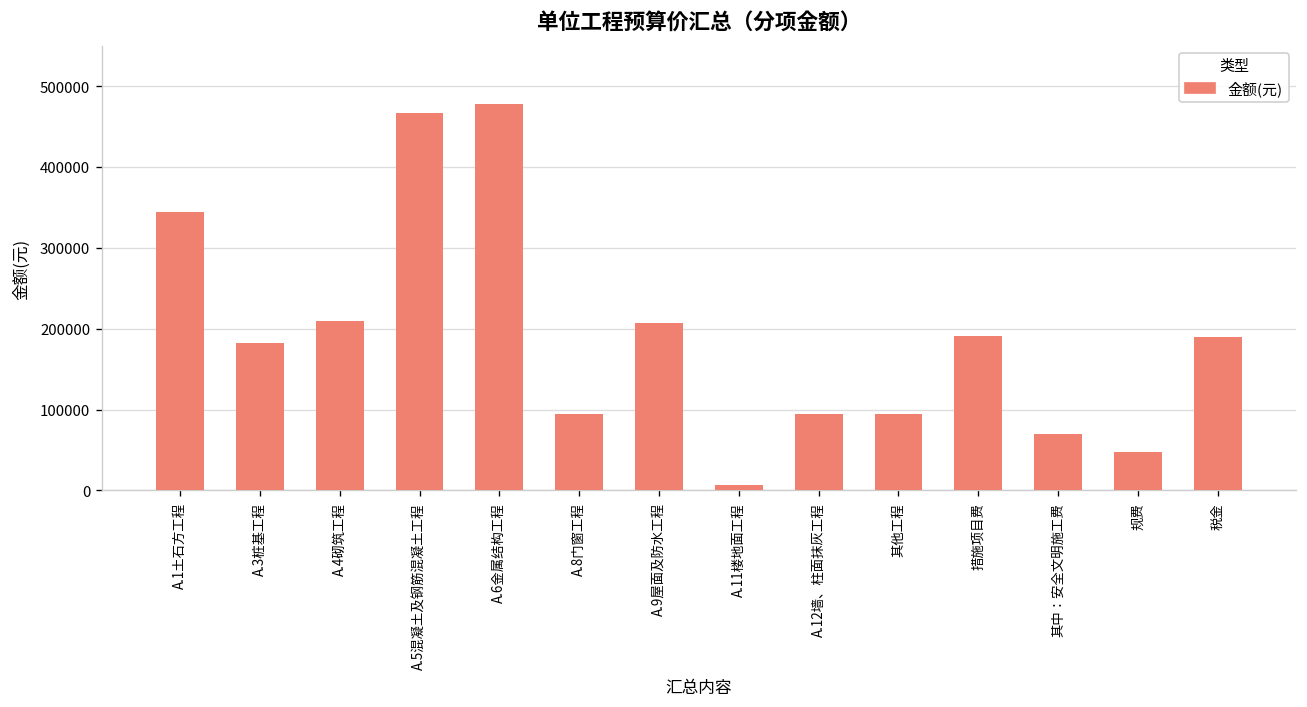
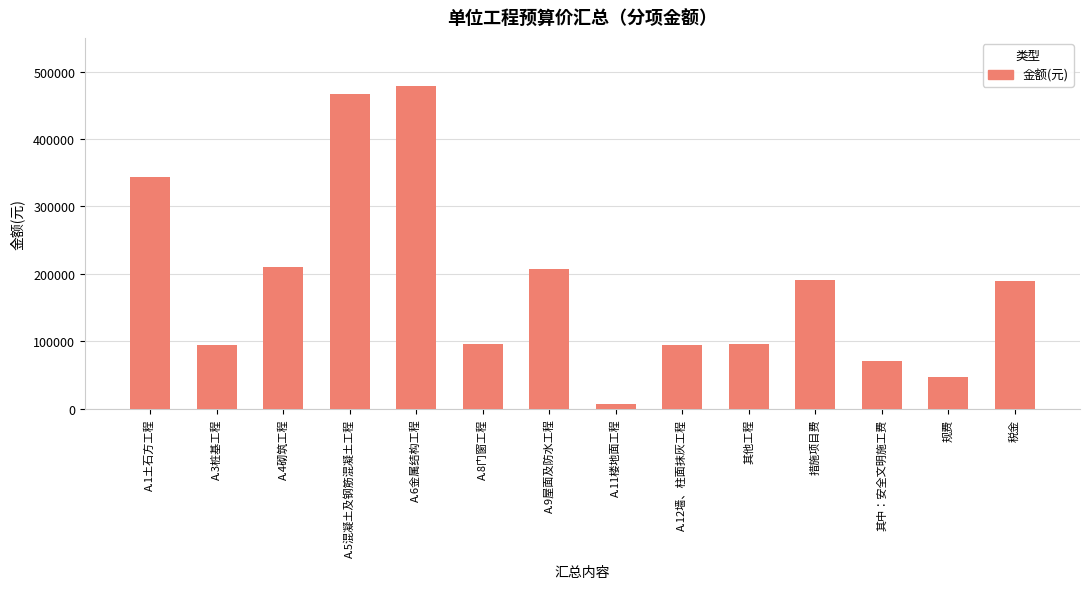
  {
    "A.1土石方工程": 340000,
-   "A.3桩基工程": 180000,
+   "A.3桩基工程": 90000,
    "A.4砌筑工程": 210000,
    "A.5混凝土及钢筋混凝土工程": 470000,
    "A.6金属结构工程": 480000,
    "A.8门窗工程": 100000,
    "A.9屋面及防水工程": 210000,
    "A.11楼地面工程": 10000,
    "A.12墙、柱面抹灰工程": 90000,
    "其他工程": 100000,
    "措施项目费": 190000,
    "其中：安全文明施工费": 70000,
    "规费": 50000,
    "税金": 190000
  }
